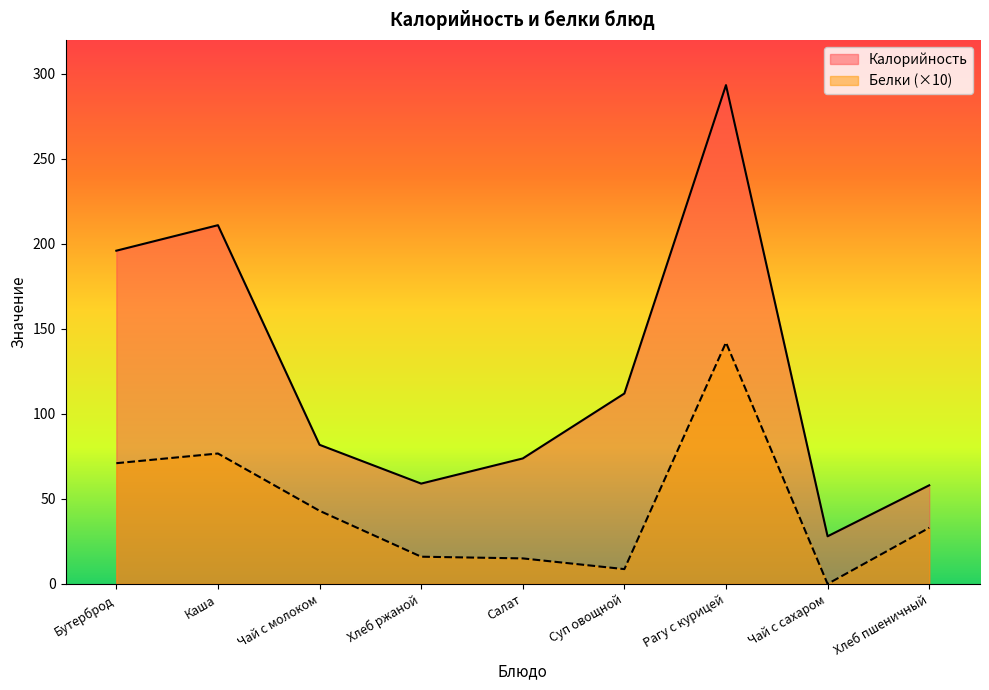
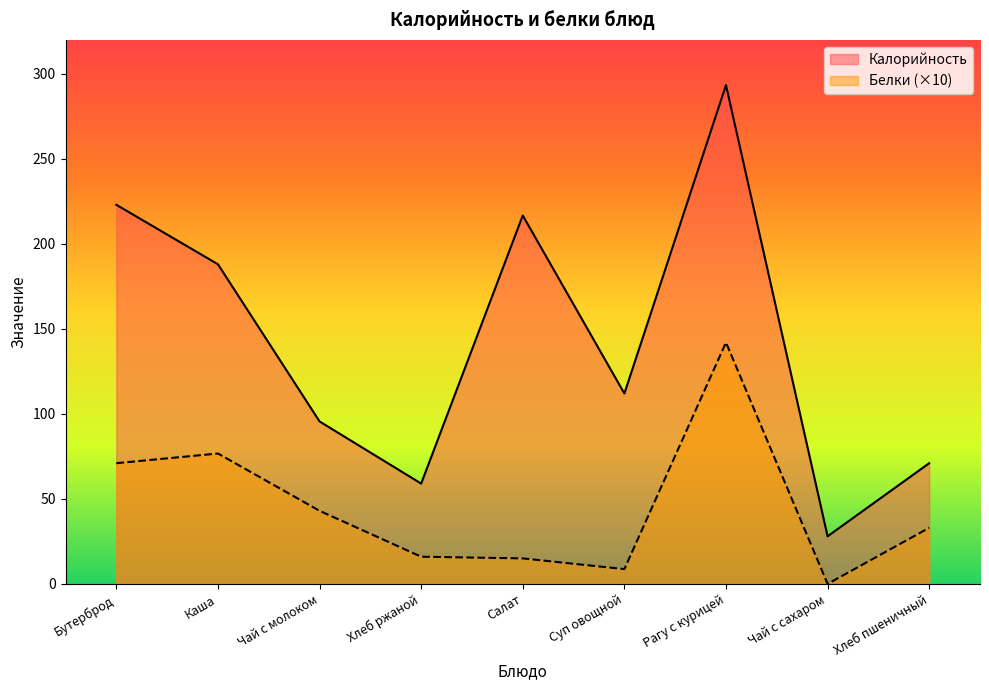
  {
    "Калорийность": {
-     "Бутерброд": 196,
-     "Каша": 211,
-     "Чай с молоком": 82,
+     "Бутерброд": 223,
+     "Каша": 188,
+     "Чай с молоком": 96,
      "Хлеб ржаной": 59,
-     "Салат": 74,
+     "Салат": 217,
      "Суп овощной": 112,
      "Рагу с курицей": 293,
      "Чай с сахаром": 28,
-     "Хлеб пшеничный": 58
+     "Хлеб пшеничный": 71
    },
    "Белки (×10)": {
      "Бутерброд": 71,
      "Каша": 77,
      "Чай с молоком": 43,
      "Хлеб ржаной": 16,
      "Салат": 15,
      "Суп овощной": 9,
      "Рагу с курицей": 142,
      "Чай с сахаром": 0,
      "Хлеб пшеничный": 33
    }
  }
